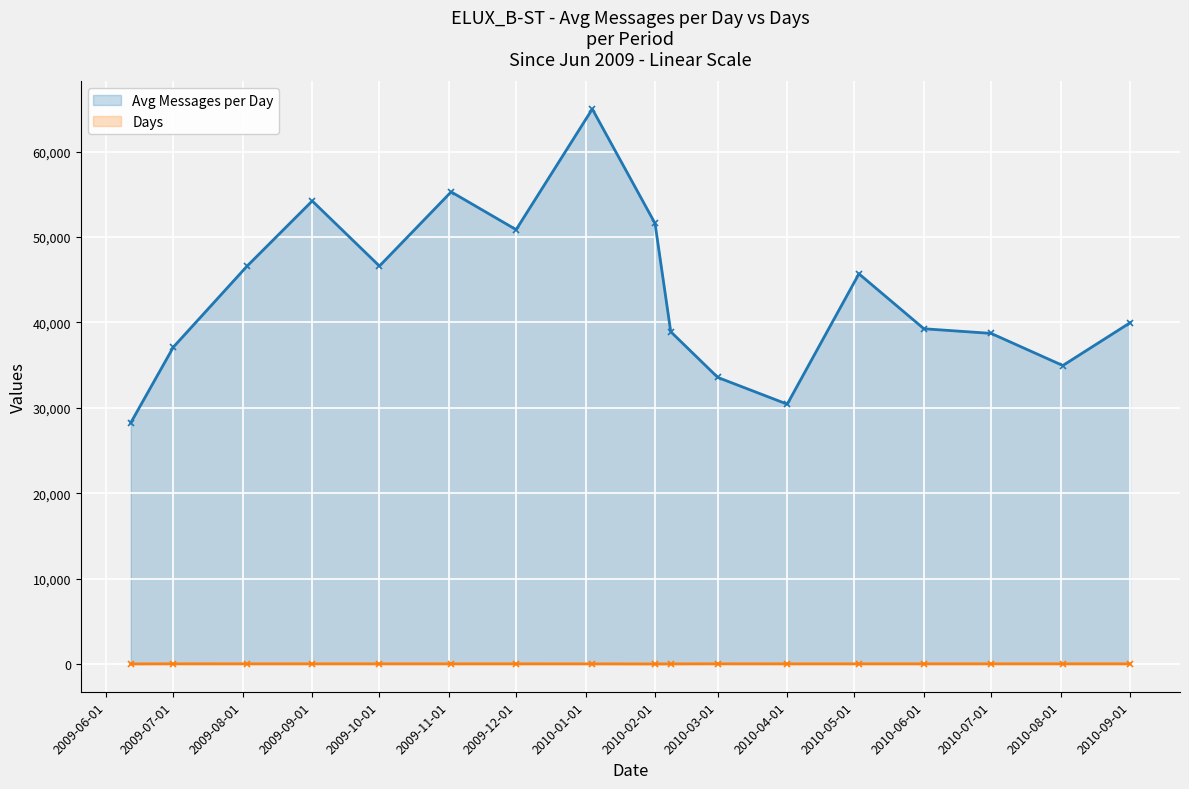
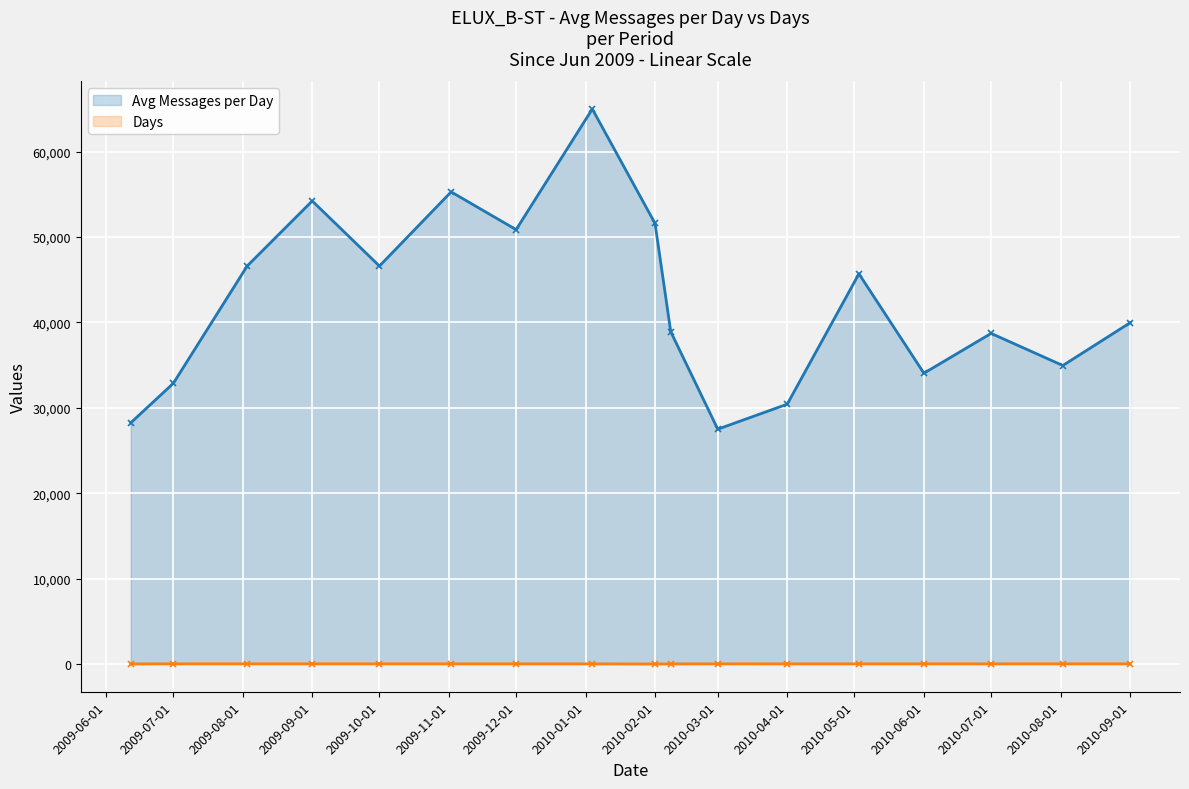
  {
    "Avg Messages per Day": {
-     "2009-07-01": "37,000",
+     "2009-07-01": "33,000",
      "2009-09-01": "54,000",
      "2009-10-01": "47,000",
      "2009-12-01": "51,000",
      "2010-02-01": "52,000",
-     "2010-03-01": "34,000",
+     "2010-03-01": "28,000",
      "2010-04-01": "30,000",
-     "2010-06-01": "39,000",
+     "2010-06-01": "34,000",
      "2010-07-01": "39,000",
      "2010-09-01": "40,000"
    },
    "Days": {
      "2009-07-01": "0",
      "2009-09-01": "0",
      "2009-10-01": "0",
      "2009-12-01": "0",
      "2010-02-01": "0",
      "2010-03-01": "0",
      "2010-04-01": "0",
      "2010-06-01": "0",
      "2010-07-01": "0",
      "2010-09-01": "0"
    }
  }
